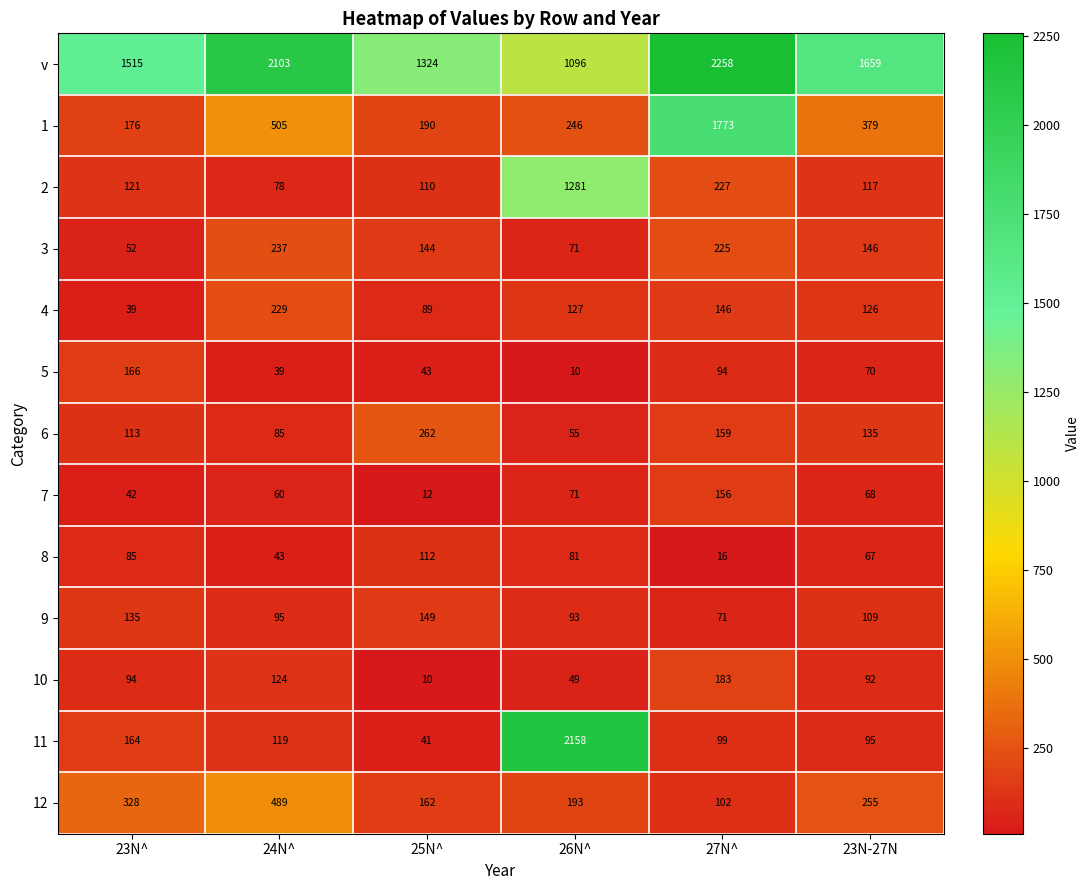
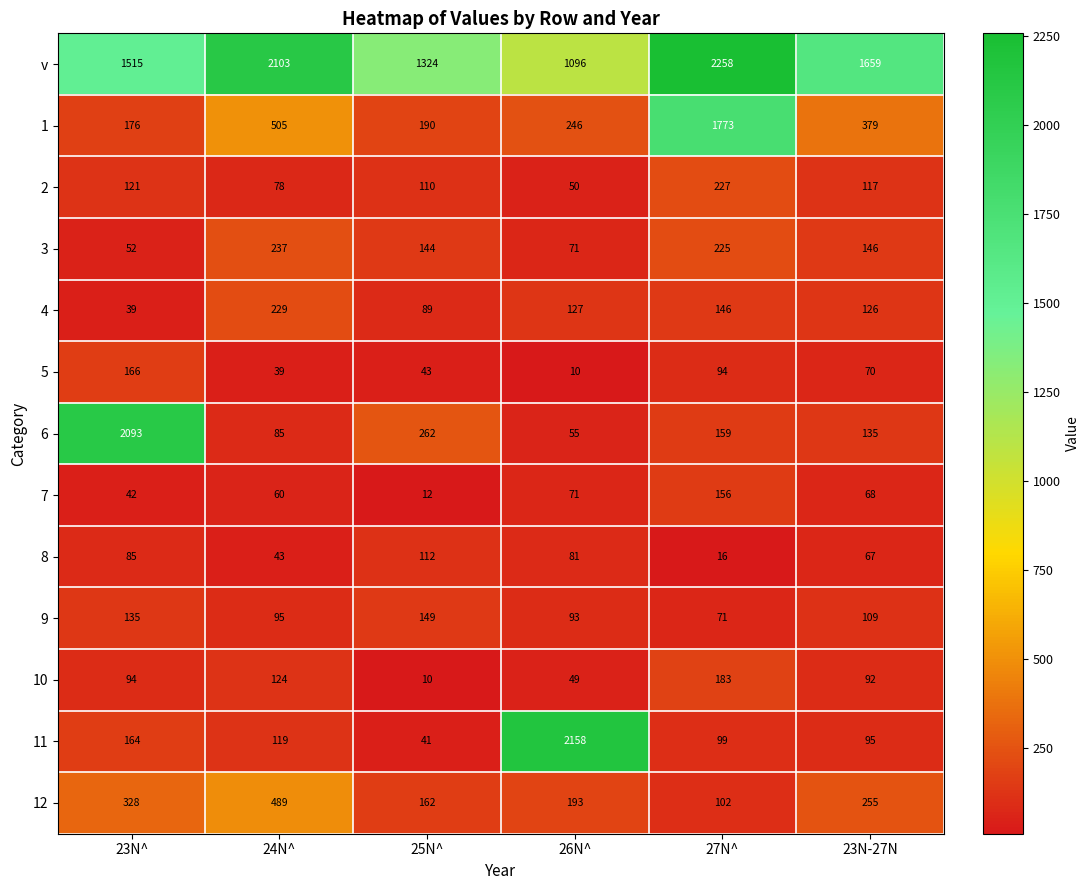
  {
    "v": {
      "23N^": 1515,
      "24N^": 2103,
      "25N^": 1324,
      "26N^": 1096,
      "27N^": 2258,
      "23N-27N": 1659
    },
    "1": {
      "23N^": 176,
      "24N^": 505,
      "25N^": 190,
      "26N^": 246,
      "27N^": 1773,
      "23N-27N": 379
    },
    "2": {
      "23N^": 121,
      "24N^": 78,
      "25N^": 110,
-     "26N^": 1281,
+     "26N^": 50,
      "27N^": 227,
      "23N-27N": 117
    },
    "3": {
      "23N^": 52,
      "24N^": 237,
      "25N^": 144,
      "26N^": 71,
      "27N^": 225,
      "23N-27N": 146
    },
    "4": {
      "23N^": 39,
      "24N^": 229,
      "25N^": 89,
      "26N^": 127,
      "27N^": 146,
      "23N-27N": 126
    },
    "5": {
      "23N^": 166,
      "24N^": 39,
      "25N^": 43,
      "26N^": 10,
      "27N^": 94,
      "23N-27N": 70
    },
    "6": {
-     "23N^": 113,
+     "23N^": 2093,
      "24N^": 85,
      "25N^": 262,
      "26N^": 55,
      "27N^": 159,
      "23N-27N": 135
    },
    "7": {
      "23N^": 42,
      "24N^": 60,
      "25N^": 12,
      "26N^": 71,
      "27N^": 156,
      "23N-27N": 68
    },
    "8": {
      "23N^": 85,
      "24N^": 43,
      "25N^": 112,
      "26N^": 81,
      "27N^": 16,
      "23N-27N": 67
    },
    "9": {
      "23N^": 135,
      "24N^": 95,
      "25N^": 149,
      "26N^": 93,
      "27N^": 71,
      "23N-27N": 109
    },
    "10": {
      "23N^": 94,
      "24N^": 124,
      "25N^": 10,
      "26N^": 49,
      "27N^": 183,
      "23N-27N": 92
    },
    "11": {
      "23N^": 164,
      "24N^": 119,
      "25N^": 41,
      "26N^": 2158,
      "27N^": 99,
      "23N-27N": 95
    },
    "12": {
      "23N^": 328,
      "24N^": 489,
      "25N^": 162,
      "26N^": 193,
      "27N^": 102,
      "23N-27N": 255
    }
  }
